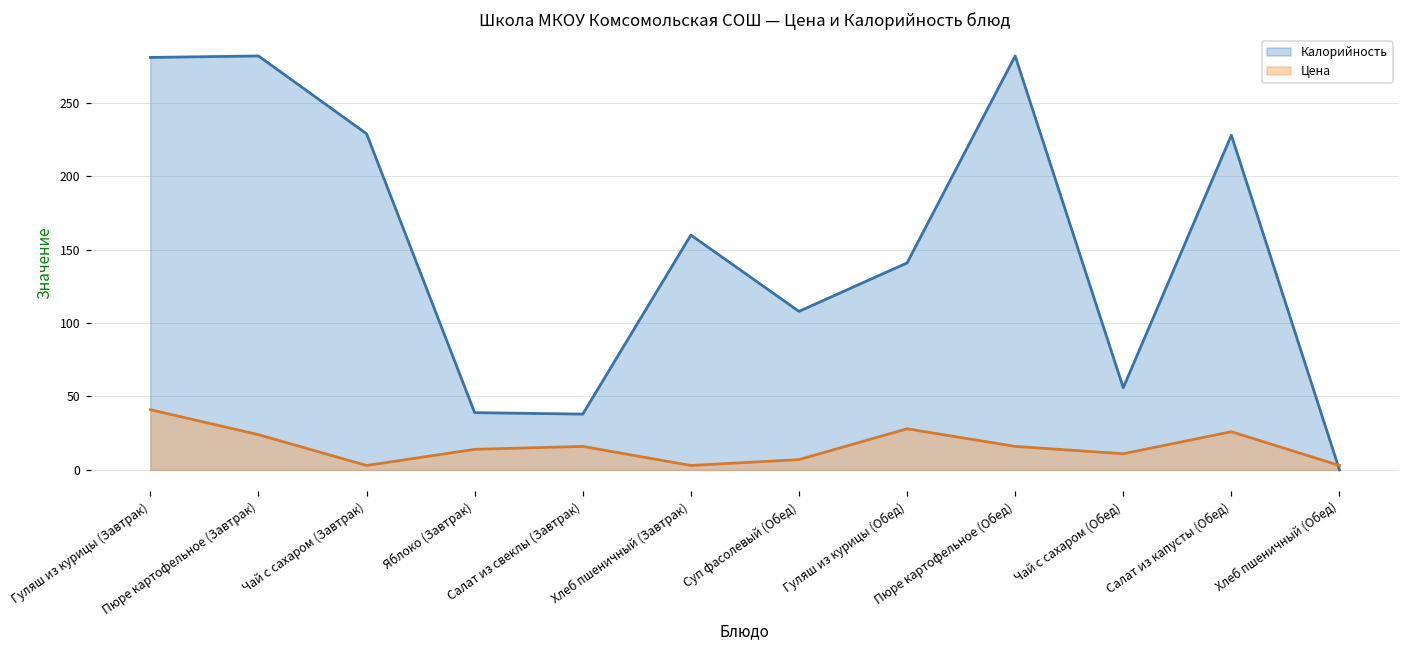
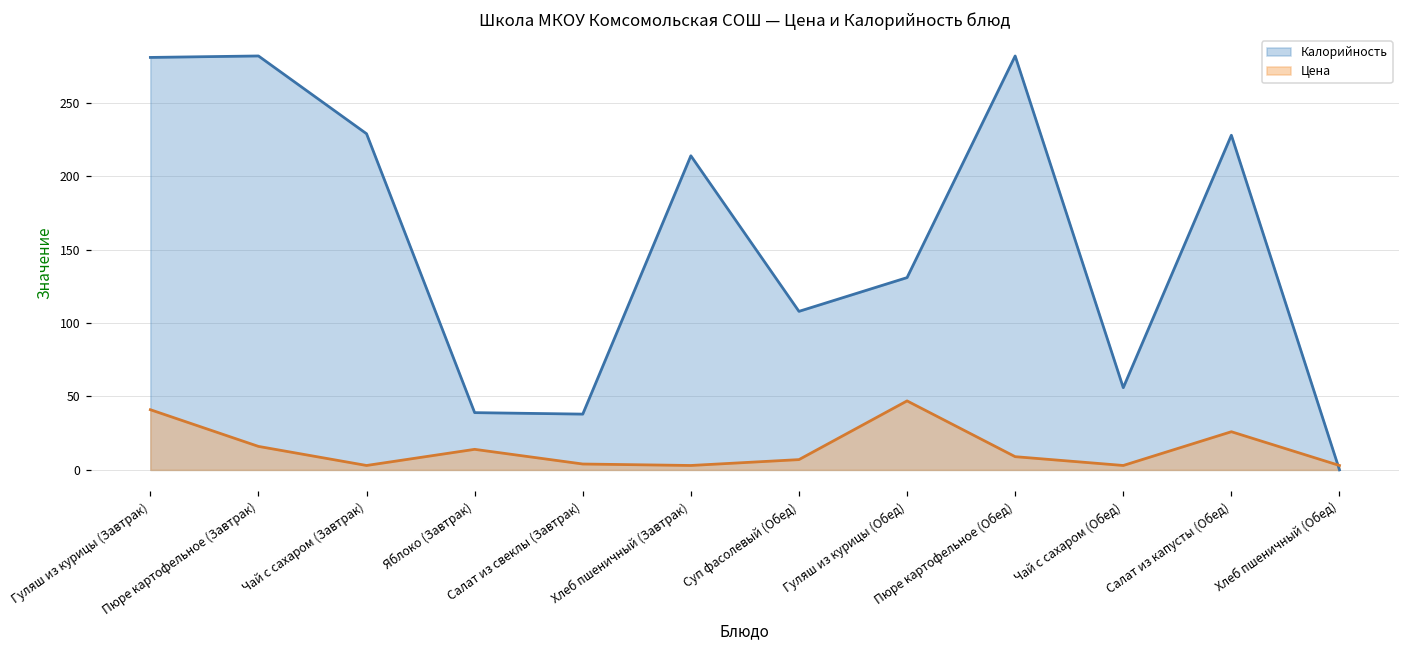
  {
    "Калорийность": {
      "Гуляш из курицы (Завтрак)": 281,
      "Пюре картофельное (Завтрак)": 282,
      "Чай с сахаром (Завтрак)": 229,
      "Яблоко (Завтрак)": 39,
      "Салат из свеклы (Завтрак)": 38,
-     "Хлеб пшеничный (Завтрак)": 160,
+     "Хлеб пшеничный (Завтрак)": 214,
      "Суп фасолевый (Обед)": 108,
-     "Гуляш из курицы (Обед)": 141,
+     "Гуляш из курицы (Обед)": 131,
      "Пюре картофельное (Обед)": 282,
      "Чай с сахаром (Обед)": 56,
      "Салат из капусты (Обед)": 228,
      "Хлеб пшеничный (Обед)": 0
    },
    "Цена": {
      "Гуляш из курицы (Завтрак)": 41,
-     "Пюре картофельное (Завтрак)": 24,
+     "Пюре картофельное (Завтрак)": 16,
      "Чай с сахаром (Завтрак)": 3,
      "Яблоко (Завтрак)": 14,
-     "Салат из свеклы (Завтрак)": 16,
+     "Салат из свеклы (Завтрак)": 4,
      "Хлеб пшеничный (Завтрак)": 3,
      "Суп фасолевый (Обед)": 7,
-     "Гуляш из курицы (Обед)": 28,
-     "Пюре картофельное (Обед)": 16,
-     "Чай с сахаром (Обед)": 11,
+     "Гуляш из курицы (Обед)": 47,
+     "Пюре картофельное (Обед)": 9,
+     "Чай с сахаром (Обед)": 3,
      "Салат из капусты (Обед)": 26,
      "Хлеб пшеничный (Обед)": 3
    }
  }
